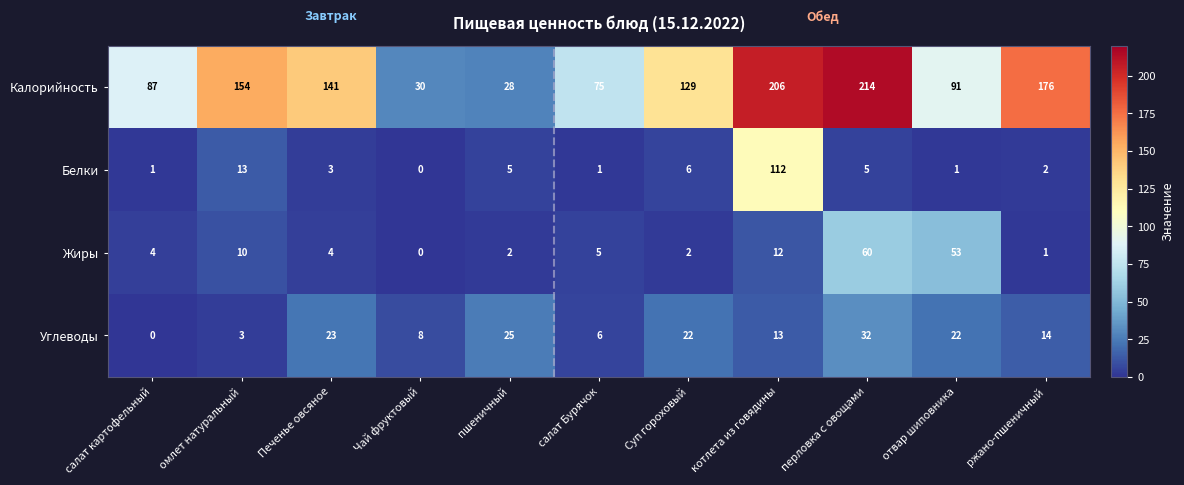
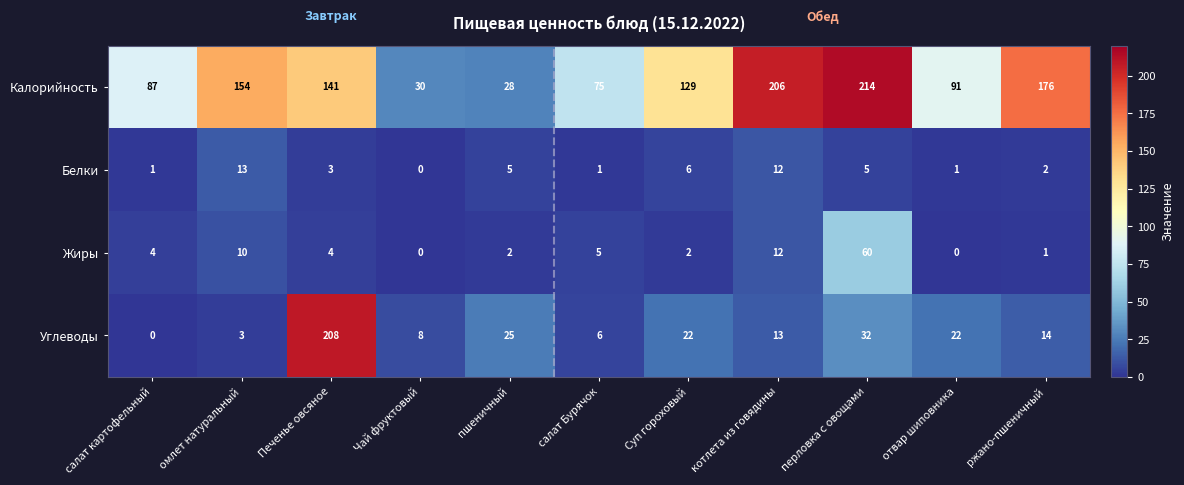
  {
    "Калорийность": {
      "салат картофельный": 87,
      "омлет натуральный": 154,
      "Печенье овсяное": 141,
      "Чай фруктовый": 30,
      "пшеничный": 28,
      "салат Бурячок": 75,
      "Суп гороховый": 129,
      "котлета из говядины": 206,
      "перловка с овощами": 214,
      "отвар шиповника": 91,
      "ржано-пшеничный": 176
    },
    "Белки": {
      "салат картофельный": 1,
      "омлет натуральный": 13,
      "Печенье овсяное": 3,
      "Чай фруктовый": 0,
      "пшеничный": 5,
      "салат Бурячок": 1,
      "Суп гороховый": 6,
-     "котлета из говядины": 112,
+     "котлета из говядины": 12,
      "перловка с овощами": 5,
      "отвар шиповника": 1,
      "ржано-пшеничный": 2
    },
    "Жиры": {
      "салат картофельный": 4,
      "омлет натуральный": 10,
      "Печенье овсяное": 4,
      "Чай фруктовый": 0,
      "пшеничный": 2,
      "салат Бурячок": 5,
      "Суп гороховый": 2,
      "котлета из говядины": 12,
      "перловка с овощами": 60,
-     "отвар шиповника": 53,
+     "отвар шиповника": 0,
      "ржано-пшеничный": 1
    },
    "Углеводы": {
      "салат картофельный": 0,
      "омлет натуральный": 3,
-     "Печенье овсяное": 23,
+     "Печенье овсяное": 208,
      "Чай фруктовый": 8,
      "пшеничный": 25,
      "салат Бурячок": 6,
      "Суп гороховый": 22,
      "котлета из говядины": 13,
      "перловка с овощами": 32,
      "отвар шиповника": 22,
      "ржано-пшеничный": 14
    }
  }
